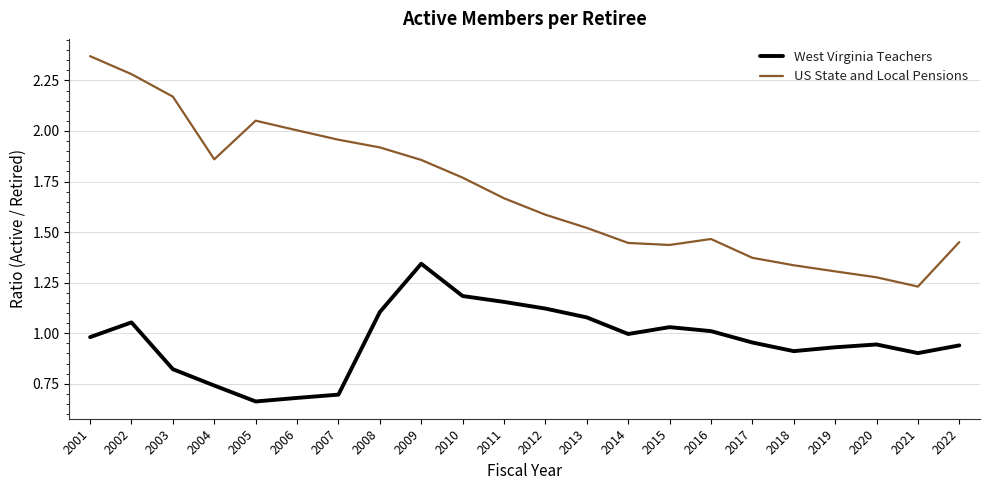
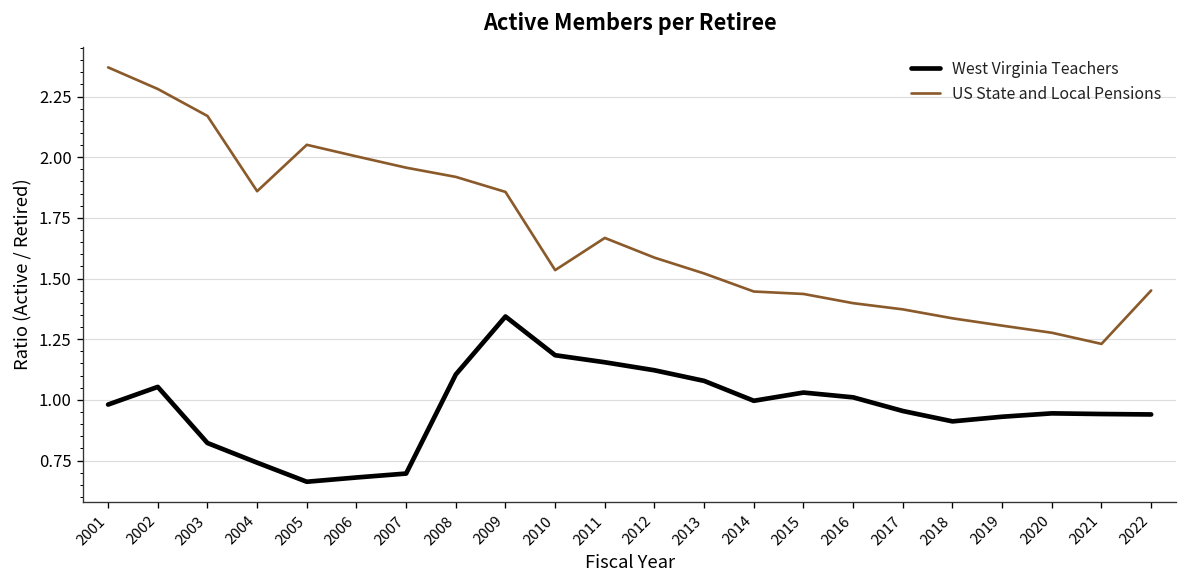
  {
    "West Virginia Teachers": {
      "2001": 0.98,
      "2002": 1.05,
      "2003": 0.82,
      "2004": 0.74,
      "2005": 0.66,
      "2006": 0.68,
      "2007": 0.70,
      "2008": 1.10,
      "2009": 1.34,
      "2010": 1.18,
      "2011": 1.16,
      "2012": 1.12,
      "2013": 1.08,
      "2014": 1.00,
      "2015": 1.03,
      "2016": 1.01,
      "2017": 0.95,
      "2018": 0.91,
      "2019": 0.93,
      "2020": 0.94,
-     "2021": 0.90,
+     "2021": 0.94,
      "2022": 0.94
    },
    "US State and Local Pensions": {
      "2001": 2.37,
      "2002": 2.28,
      "2003": 2.17,
      "2004": 1.86,
      "2005": 2.05,
      "2006": 2.00,
      "2007": 1.96,
      "2008": 1.92,
      "2009": 1.86,
-     "2010": 1.77,
+     "2010": 1.53,
      "2011": 1.67,
      "2012": 1.59,
      "2013": 1.52,
      "2014": 1.45,
      "2015": 1.44,
-     "2016": 1.47,
+     "2016": 1.40,
      "2017": 1.37,
      "2018": 1.34,
      "2019": 1.31,
      "2020": 1.28,
      "2021": 1.23,
      "2022": 1.45
    }
  }
